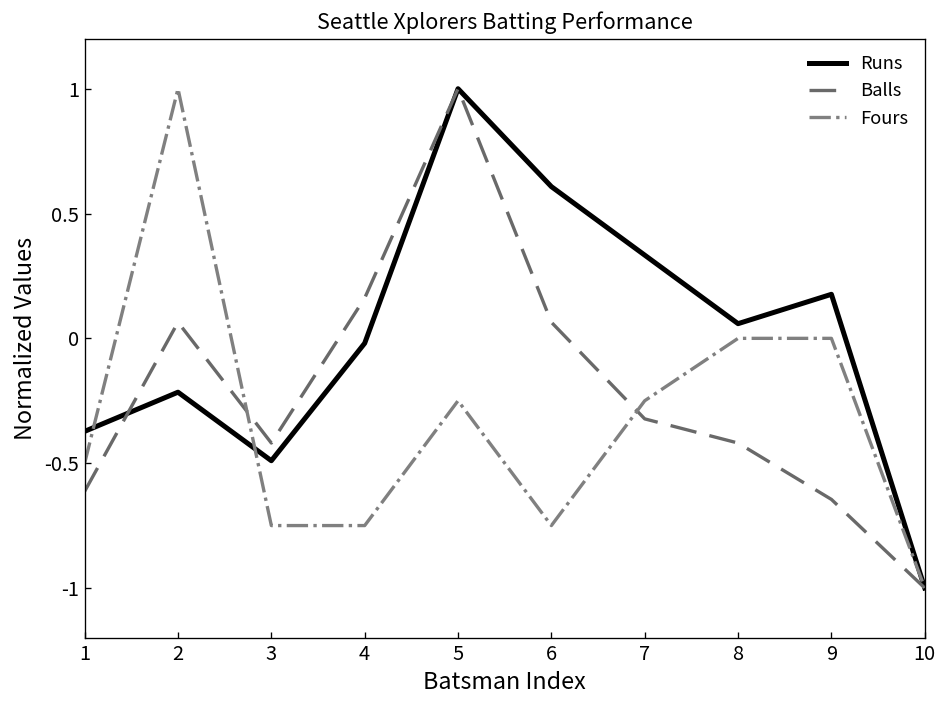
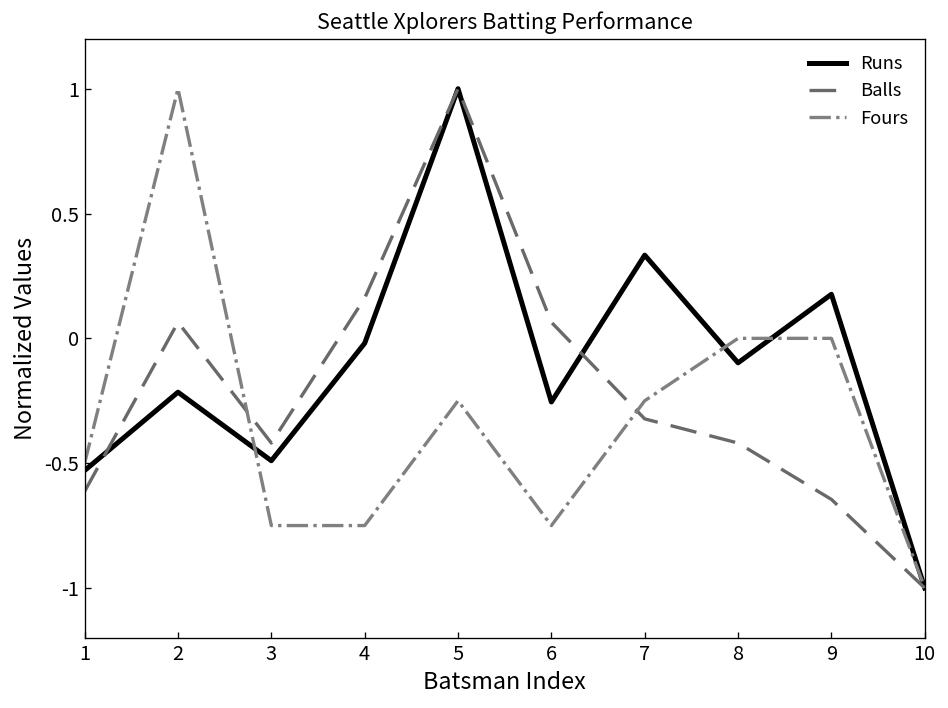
  {
    "Runs": {
-     "1": -0.37,
+     "1": -0.53,
      "2": -0.22,
      "3": -0.49,
      "4": -0.02,
-     "6": 0.61,
+     "6": -0.25,
      "7": 0.33,
-     "8": 0.06,
+     "8": -0.10,
      "9": 0.18
    }
  }
